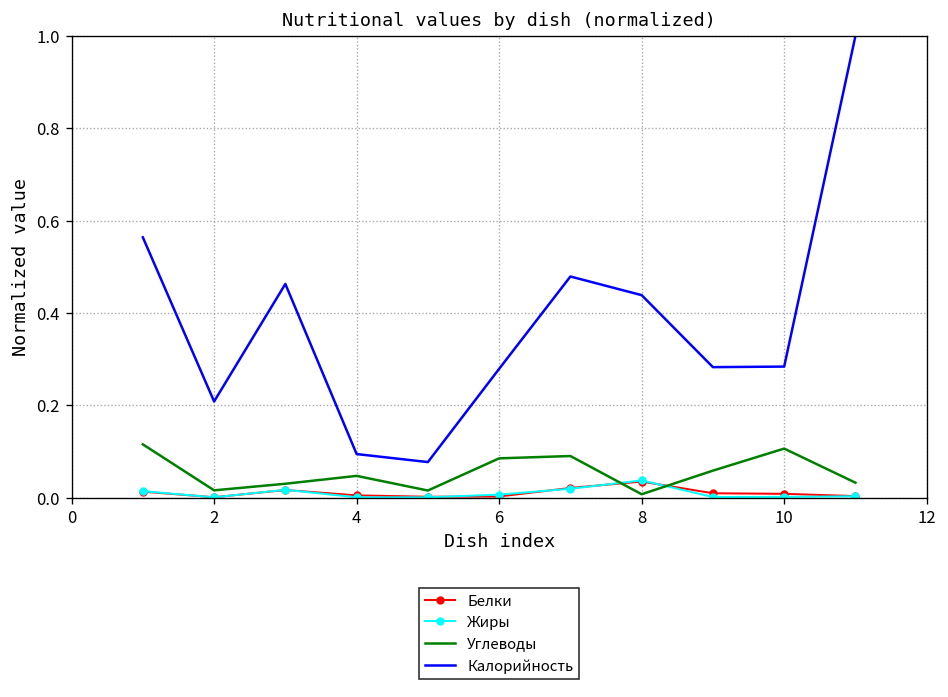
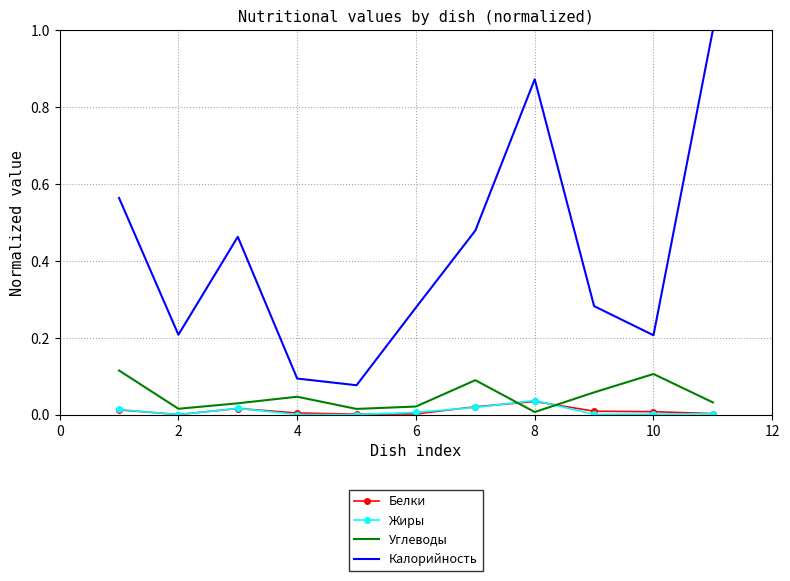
  {
    "Белки": {
      "10": 0.01
    },
    "Жиры": {
      "10": 0.00
    },
    "Углеводы": {
      "2": 0.02,
      "4": 0.05,
-     "6": 0.08,
+     "6": 0.02,
      "8": 0.01,
      "10": 0.11
    },
    "Калорийность": {
      "2": 0.21,
      "4": 0.09,
      "6": 0.28,
-     "8": 0.44,
-     "10": 0.28
+     "8": 0.87,
+     "10": 0.21
    }
  }
